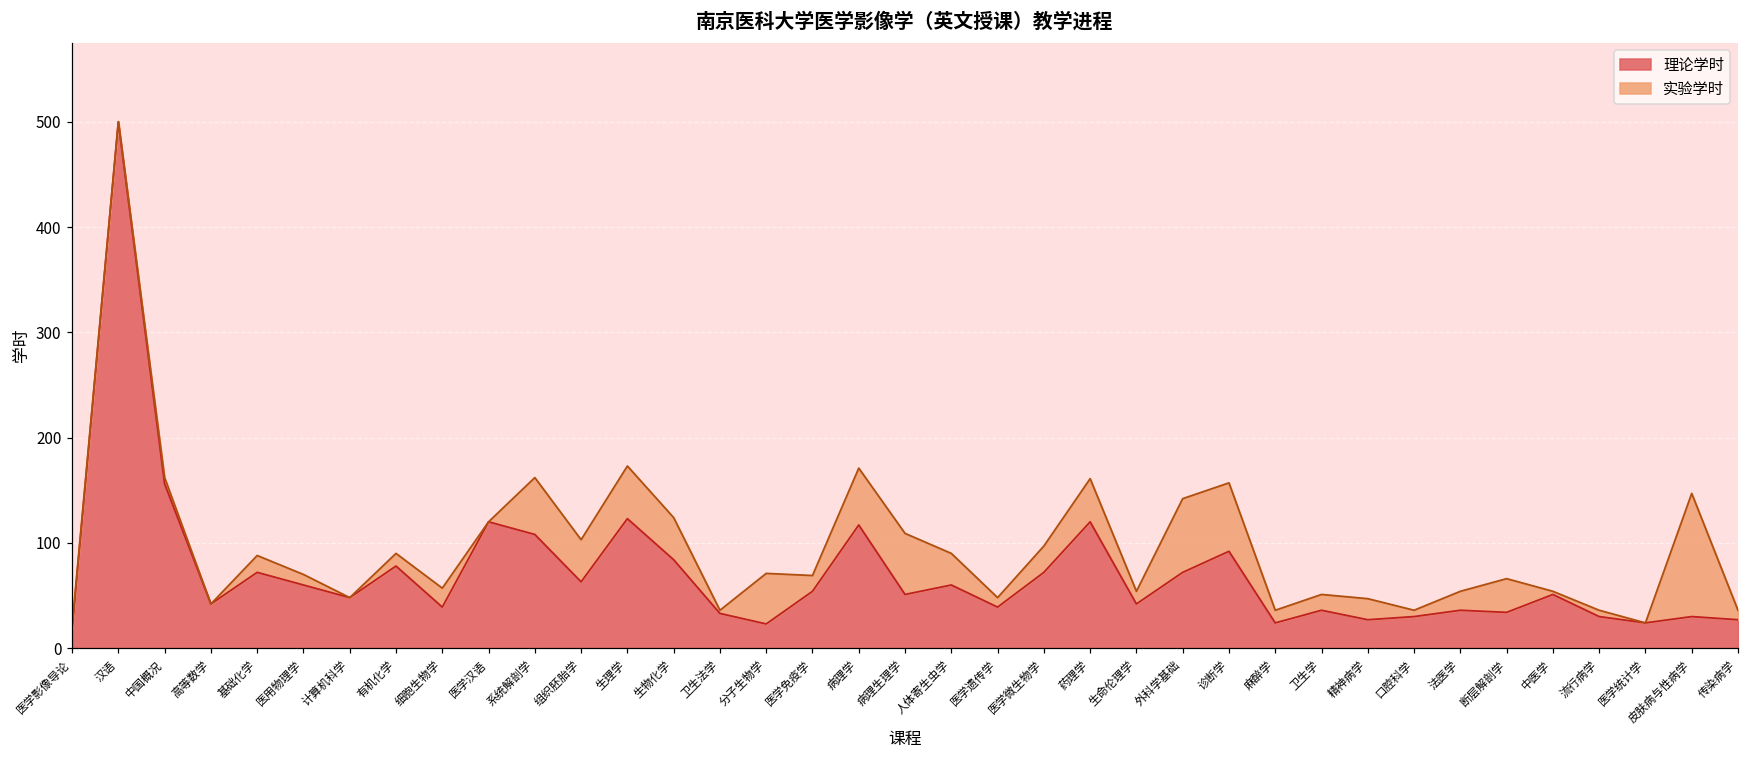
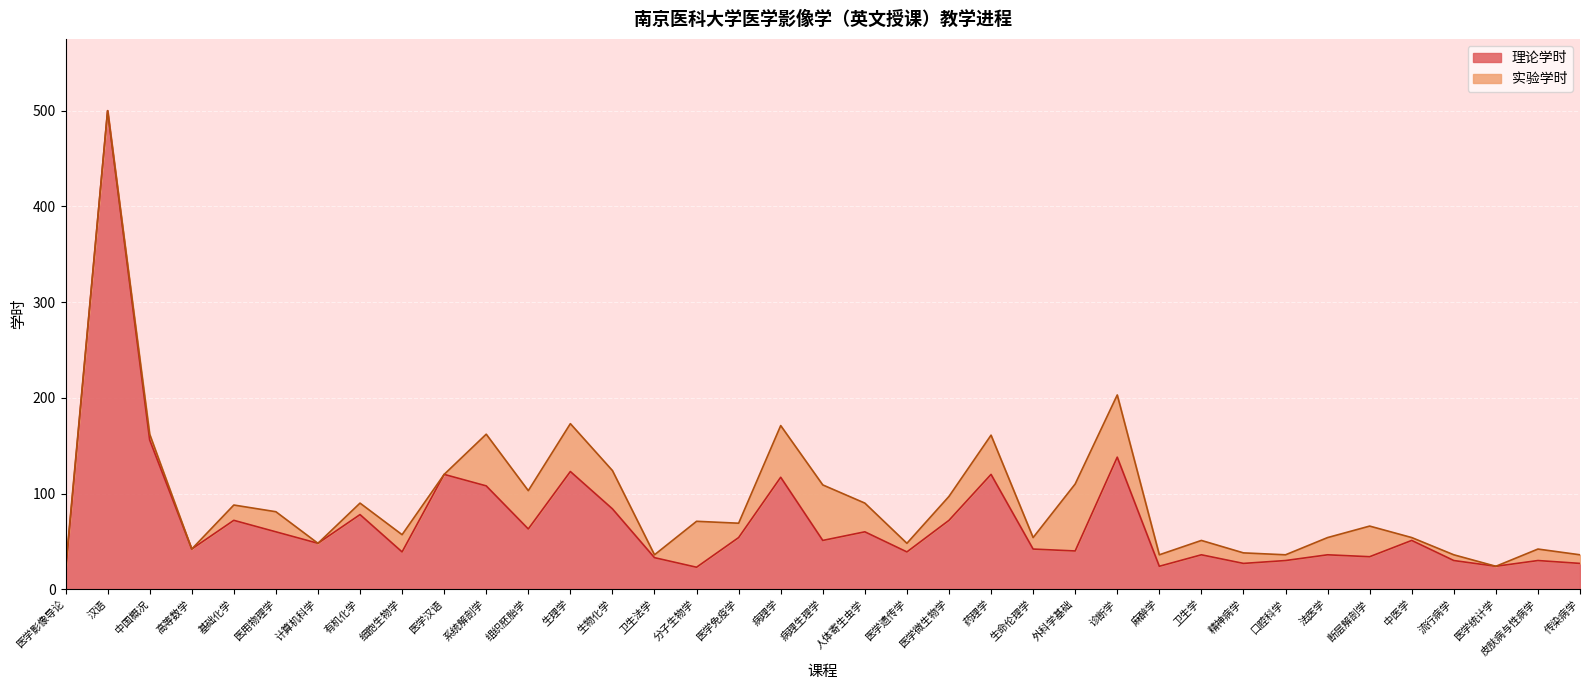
  {
    "理论学时": {
      "医学影像导论": 20,
      "中国概况": 160,
      "基础化学": 70,
      "医用物理学": 60,
      "有机化学": 80,
      "细胞生物学": 40,
      "系统解剖学": 110,
      "组织胚胎学": 60,
      "生理学": 120,
      "生物化学": 80,
      "卫生法学": 30,
      "分子生物学": 20,
      "医学免疫学": 50,
      "病理学": 120,
      "病理生理学": 50,
      "人体寄生虫学": 60,
      "医学遗传学": 40,
      "医学微生物学": 70,
      "药理学": 120,
      "生命伦理学": 40,
-     "外科学基础": 70,
-     "诊断学": 90,
+     "外科学基础": 40,
+     "诊断学": 140,
      "麻醉学": 20,
      "卫生学": 40,
      "精神病学": 30,
      "口腔科学": 30,
      "法医学": 40,
      "断层解剖学": 30,
      "中医学": 50,
      "流行病学": 30,
      "皮肤病与性病学": 30,
      "传染病学": 30
    },
    "实验学时": {
      "医学影像导论": 0,
      "中国概况": 10,
      "基础化学": 20,
-     "医用物理学": 10,
+     "医用物理学": 20,
      "有机化学": 10,
      "细胞生物学": 20,
      "系统解剖学": 50,
      "组织胚胎学": 40,
      "生理学": 50,
      "生物化学": 40,
      "卫生法学": 0,
      "分子生物学": 50,
      "医学免疫学": 20,
      "病理学": 50,
      "病理生理学": 60,
      "人体寄生虫学": 30,
      "医学遗传学": 10,
      "医学微生物学": 30,
      "药理学": 40,
      "生命伦理学": 10,
      "外科学基础": 70,
      "诊断学": 70,
      "麻醉学": 10,
      "卫生学": 20,
-     "精神病学": 20,
+     "精神病学": 10,
      "口腔科学": 10,
      "法医学": 20,
      "断层解剖学": 30,
      "中医学": 0,
      "流行病学": 10,
-     "皮肤病与性病学": 120,
+     "皮肤病与性病学": 10,
      "传染病学": 10
    }
  }
